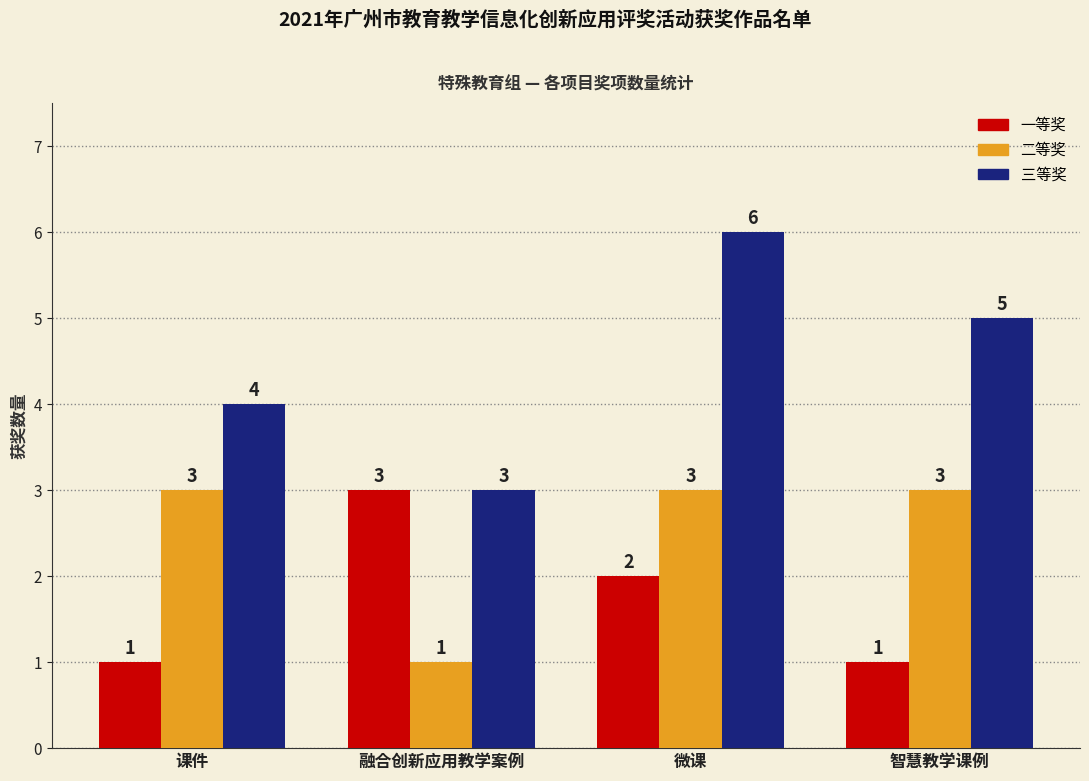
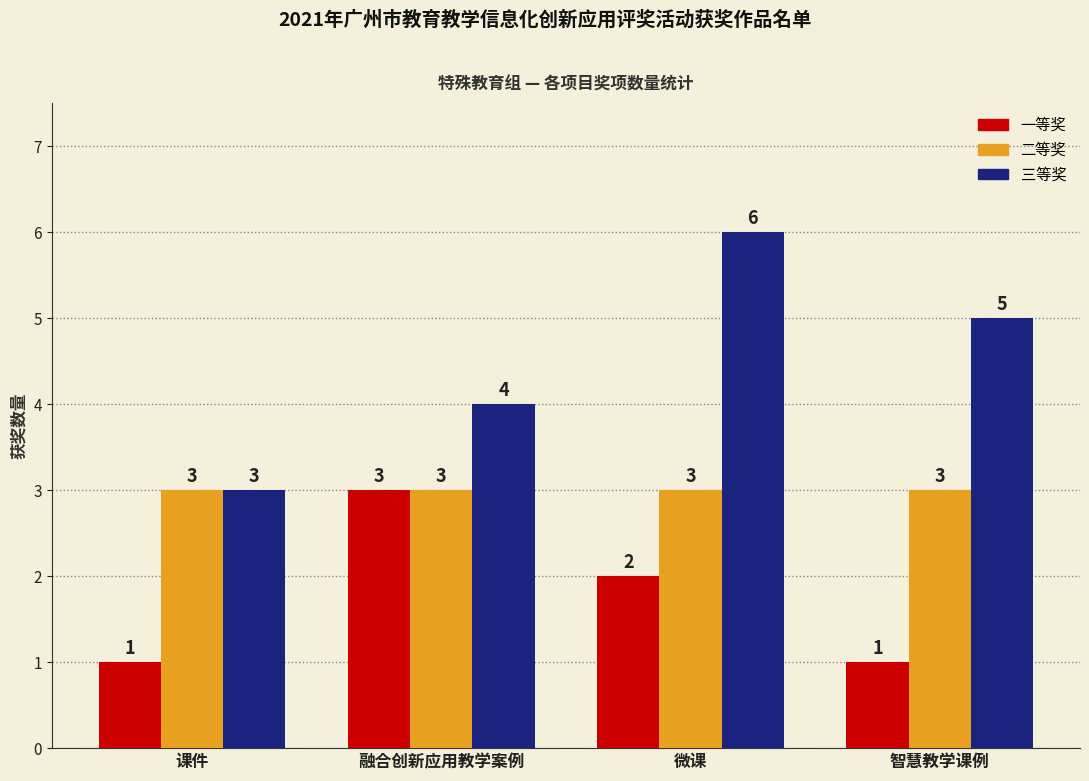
  {
    "一等奖": {
      "课件": 1,
      "融合创新应用教学案例": 3,
      "微课": 2,
      "智慧教学课例": 1
    },
    "二等奖": {
      "课件": 3,
-     "融合创新应用教学案例": 1,
+     "融合创新应用教学案例": 3,
      "微课": 3,
      "智慧教学课例": 3
    },
    "三等奖": {
-     "课件": 4,
-     "融合创新应用教学案例": 3,
+     "课件": 3,
+     "融合创新应用教学案例": 4,
      "微课": 6,
      "智慧教学课例": 5
    }
  }
